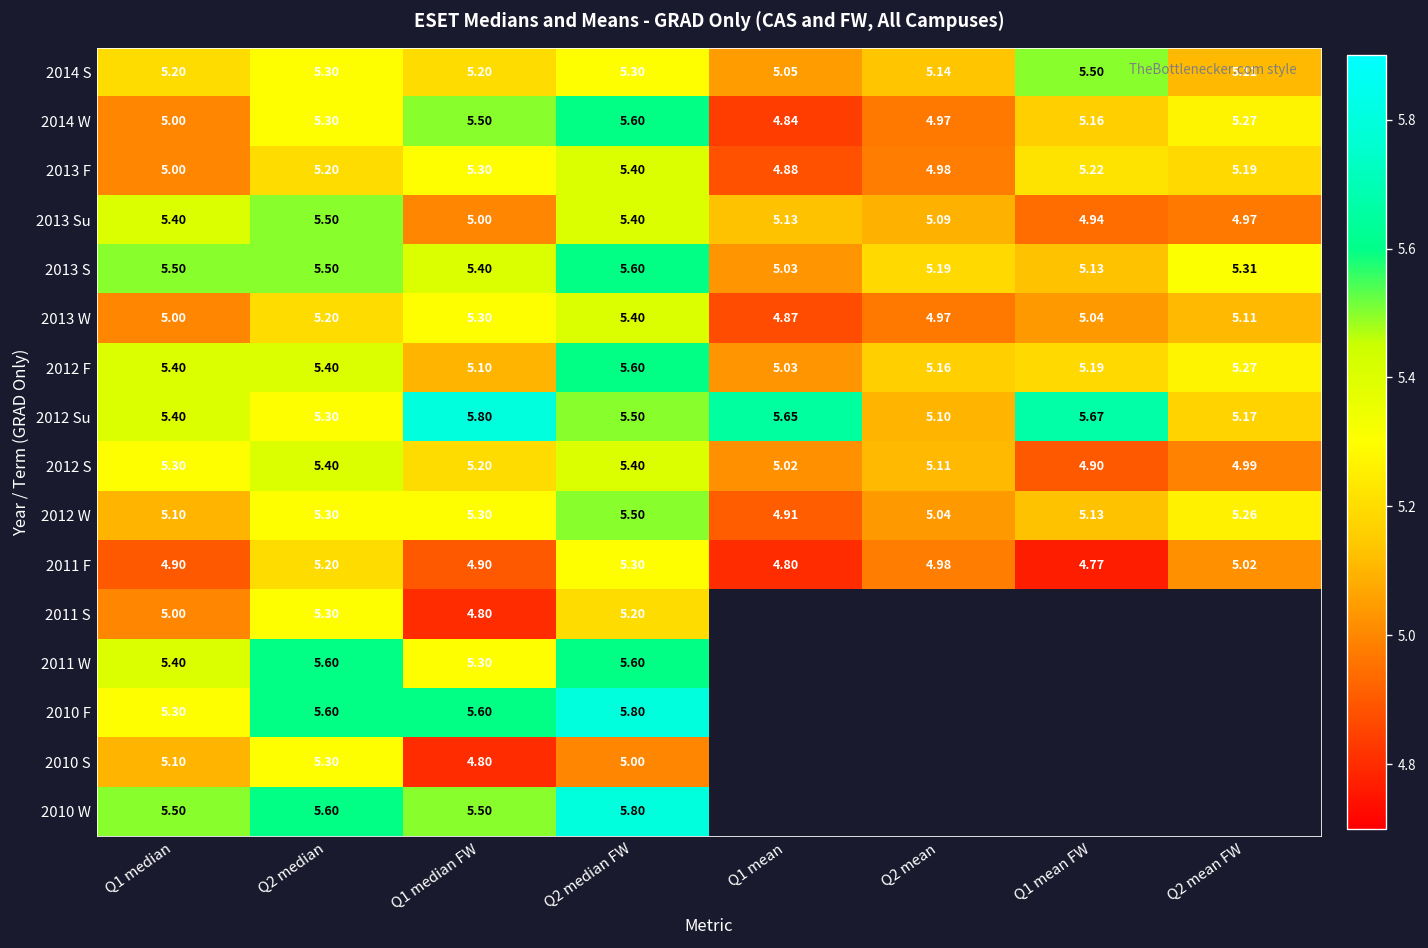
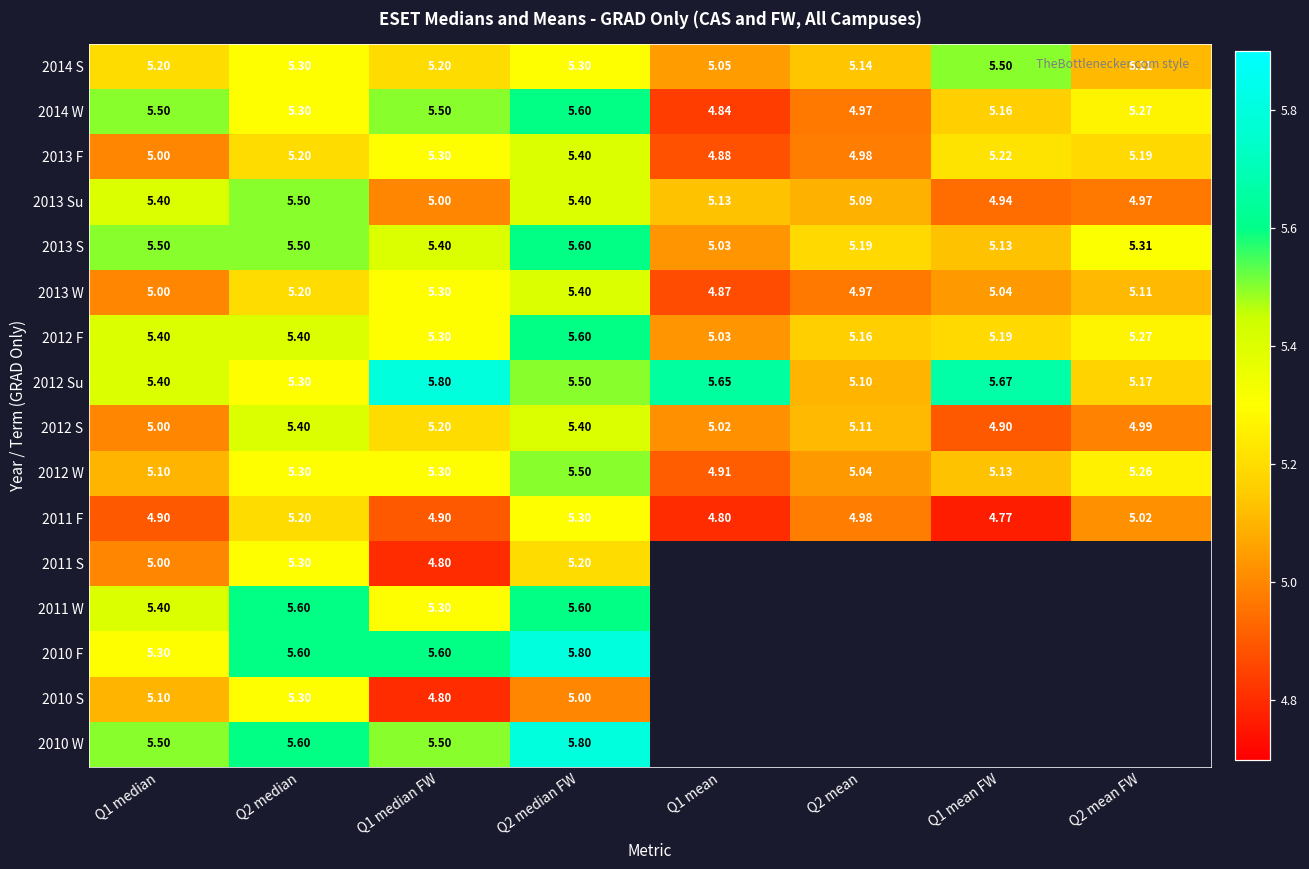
  {
    "2014 S": {
      "Q1 median": 5.20,
      "Q2 median": 5.30,
      "Q1 median FW": 5.20,
      "Q2 median FW": 5.30,
      "Q1 mean": 5.05,
      "Q2 mean": 5.14,
      "Q1 mean FW": 5.50
    },
    "2014 W": {
-     "Q1 median": 5.00,
+     "Q1 median": 5.50,
      "Q2 median": 5.30,
      "Q1 median FW": 5.50,
      "Q2 median FW": 5.60,
      "Q1 mean": 4.84,
      "Q2 mean": 4.97,
      "Q1 mean FW": 5.16,
      "Q2 mean FW": 5.27
    },
    "2013 F": {
      "Q1 median": 5.00,
      "Q2 median": 5.20,
      "Q1 median FW": 5.30,
      "Q2 median FW": 5.40,
      "Q1 mean": 4.88,
      "Q2 mean": 4.98,
      "Q1 mean FW": 5.22,
      "Q2 mean FW": 5.19
    },
    "2013 Su": {
      "Q1 median": 5.40,
      "Q2 median": 5.50,
      "Q1 median FW": 5.00,
      "Q2 median FW": 5.40,
      "Q1 mean": 5.13,
      "Q2 mean": 5.09,
      "Q1 mean FW": 4.94,
      "Q2 mean FW": 4.97
    },
    "2013 S": {
      "Q1 median": 5.50,
      "Q2 median": 5.50,
      "Q1 median FW": 5.40,
      "Q2 median FW": 5.60,
      "Q1 mean": 5.03,
      "Q2 mean": 5.19,
      "Q1 mean FW": 5.13,
      "Q2 mean FW": 5.31
    },
    "2013 W": {
      "Q1 median": 5.00,
      "Q2 median": 5.20,
      "Q1 median FW": 5.30,
      "Q2 median FW": 5.40,
      "Q1 mean": 4.87,
      "Q2 mean": 4.97,
      "Q1 mean FW": 5.04,
      "Q2 mean FW": 5.11
    },
    "2012 F": {
      "Q1 median": 5.40,
      "Q2 median": 5.40,
-     "Q1 median FW": 5.10,
+     "Q1 median FW": 5.30,
      "Q2 median FW": 5.60,
      "Q1 mean": 5.03,
      "Q2 mean": 5.16,
      "Q1 mean FW": 5.19,
      "Q2 mean FW": 5.27
    },
    "2012 Su": {
      "Q1 median": 5.40,
      "Q2 median": 5.30,
      "Q1 median FW": 5.80,
      "Q2 median FW": 5.50,
      "Q1 mean": 5.65,
      "Q2 mean": 5.10,
      "Q1 mean FW": 5.67,
      "Q2 mean FW": 5.17
    },
    "2012 S": {
-     "Q1 median": 5.30,
+     "Q1 median": 5.00,
      "Q2 median": 5.40,
      "Q1 median FW": 5.20,
      "Q2 median FW": 5.40,
      "Q1 mean": 5.02,
      "Q2 mean": 5.11,
      "Q1 mean FW": 4.90,
      "Q2 mean FW": 4.99
    },
    "2012 W": {
      "Q1 median": 5.10,
      "Q2 median": 5.30,
      "Q1 median FW": 5.30,
      "Q2 median FW": 5.50,
      "Q1 mean": 4.91,
      "Q2 mean": 5.04,
      "Q1 mean FW": 5.13,
      "Q2 mean FW": 5.26
    },
    "2011 F": {
      "Q1 median": 4.90,
      "Q2 median": 5.20,
      "Q1 median FW": 4.90,
      "Q2 median FW": 5.30,
      "Q1 mean": 4.80,
      "Q2 mean": 4.98,
      "Q1 mean FW": 4.77,
      "Q2 mean FW": 5.02
    },
    "2011 S": {
      "Q1 median": 5.00,
      "Q2 median": 5.30,
      "Q1 median FW": 4.80,
      "Q2 median FW": 5.20
    },
    "2011 W": {
      "Q1 median": 5.40,
      "Q2 median": 5.60,
      "Q1 median FW": 5.30,
      "Q2 median FW": 5.60
    },
    "2010 F": {
      "Q1 median": 5.30,
      "Q2 median": 5.60,
      "Q1 median FW": 5.60,
      "Q2 median FW": 5.80
    },
    "2010 S": {
      "Q1 median": 5.10,
      "Q2 median": 5.30,
      "Q1 median FW": 4.80,
      "Q2 median FW": 5.00
    },
    "2010 W": {
      "Q1 median": 5.50,
      "Q2 median": 5.60,
      "Q1 median FW": 5.50,
      "Q2 median FW": 5.80
    }
  }
